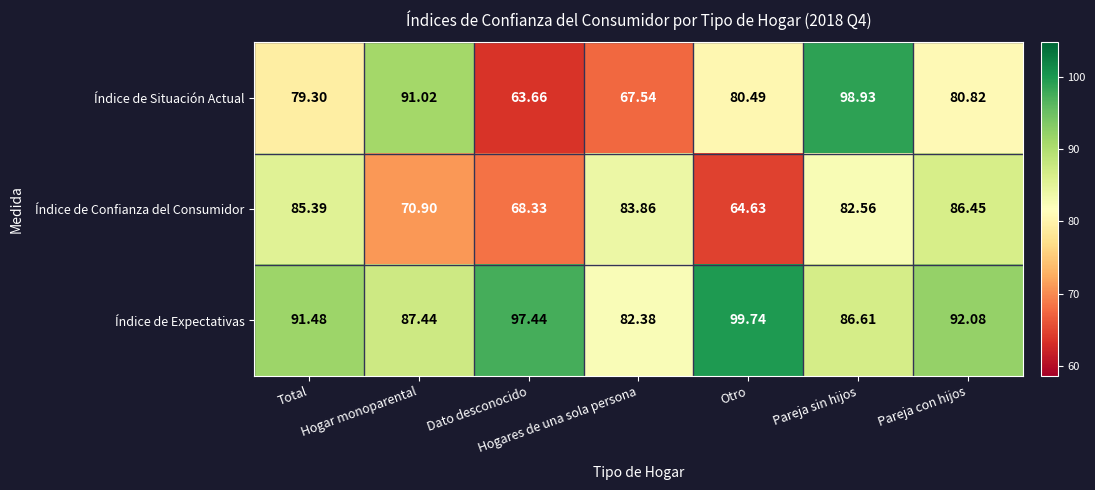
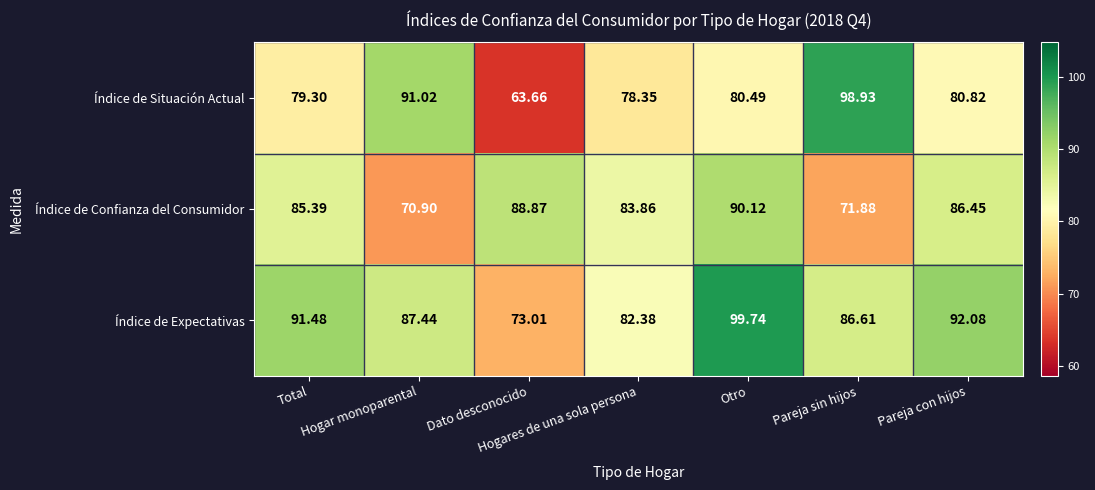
  {
    "Índice de Situación Actual": {
      "Total": 79.30,
      "Hogar monoparental": 91.02,
      "Dato desconocido": 63.66,
-     "Hogares de una sola persona": 67.54,
+     "Hogares de una sola persona": 78.35,
      "Otro": 80.49,
      "Pareja sin hijos": 98.93,
      "Pareja con hijos": 80.82
    },
    "Índice de Confianza del Consumidor": {
      "Total": 85.39,
      "Hogar monoparental": 70.90,
-     "Dato desconocido": 68.33,
+     "Dato desconocido": 88.87,
      "Hogares de una sola persona": 83.86,
-     "Otro": 64.63,
-     "Pareja sin hijos": 82.56,
+     "Otro": 90.12,
+     "Pareja sin hijos": 71.88,
      "Pareja con hijos": 86.45
    },
    "Índice de Expectativas": {
      "Total": 91.48,
      "Hogar monoparental": 87.44,
-     "Dato desconocido": 97.44,
+     "Dato desconocido": 73.01,
      "Hogares de una sola persona": 82.38,
      "Otro": 99.74,
      "Pareja sin hijos": 86.61,
      "Pareja con hijos": 92.08
    }
  }
